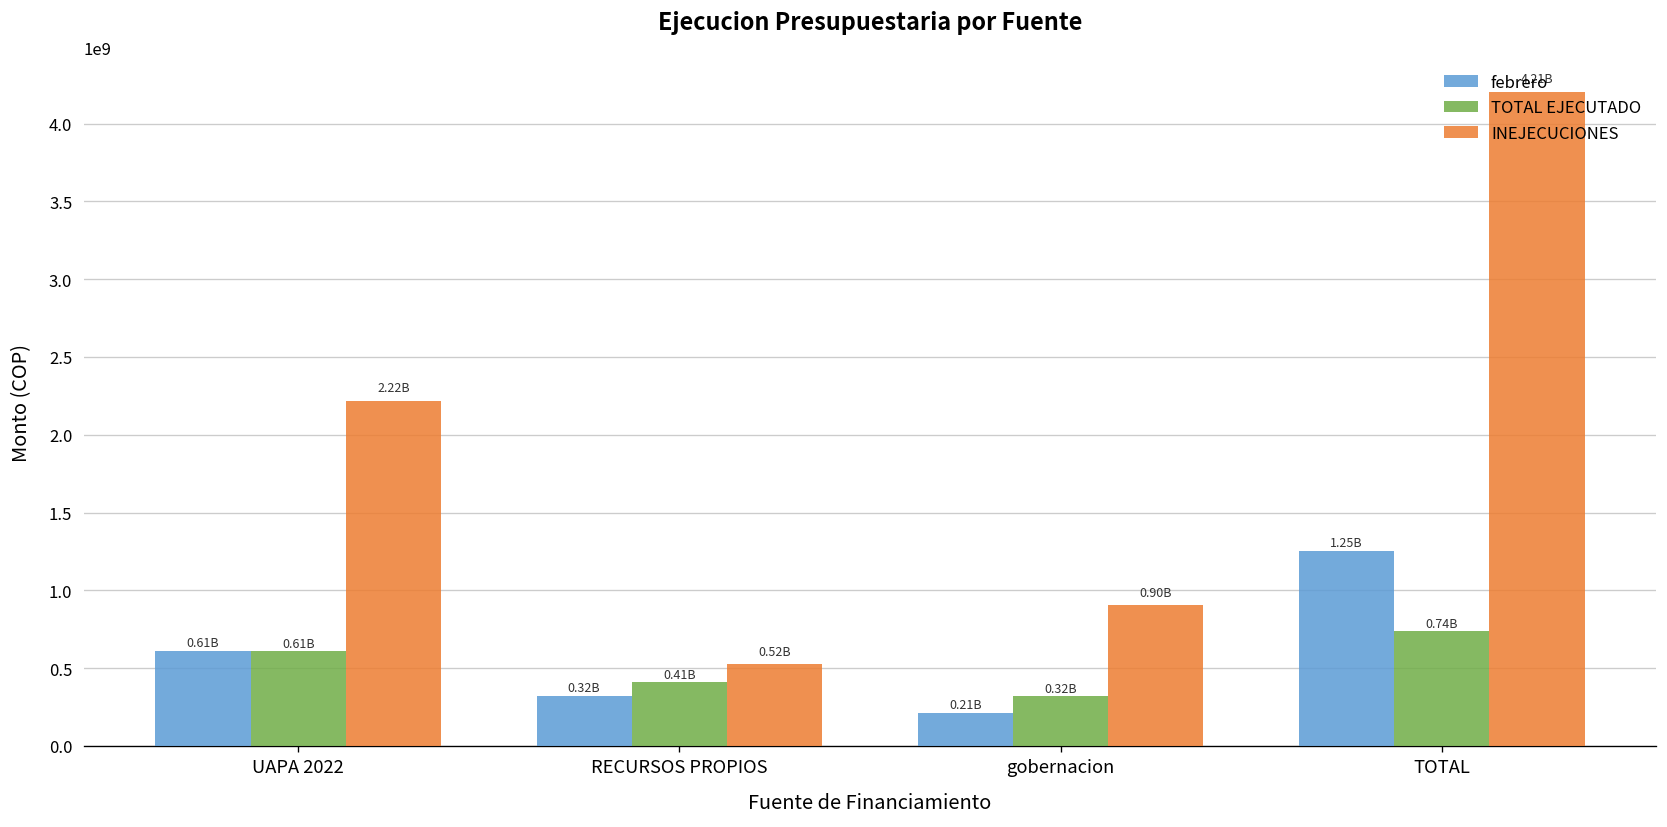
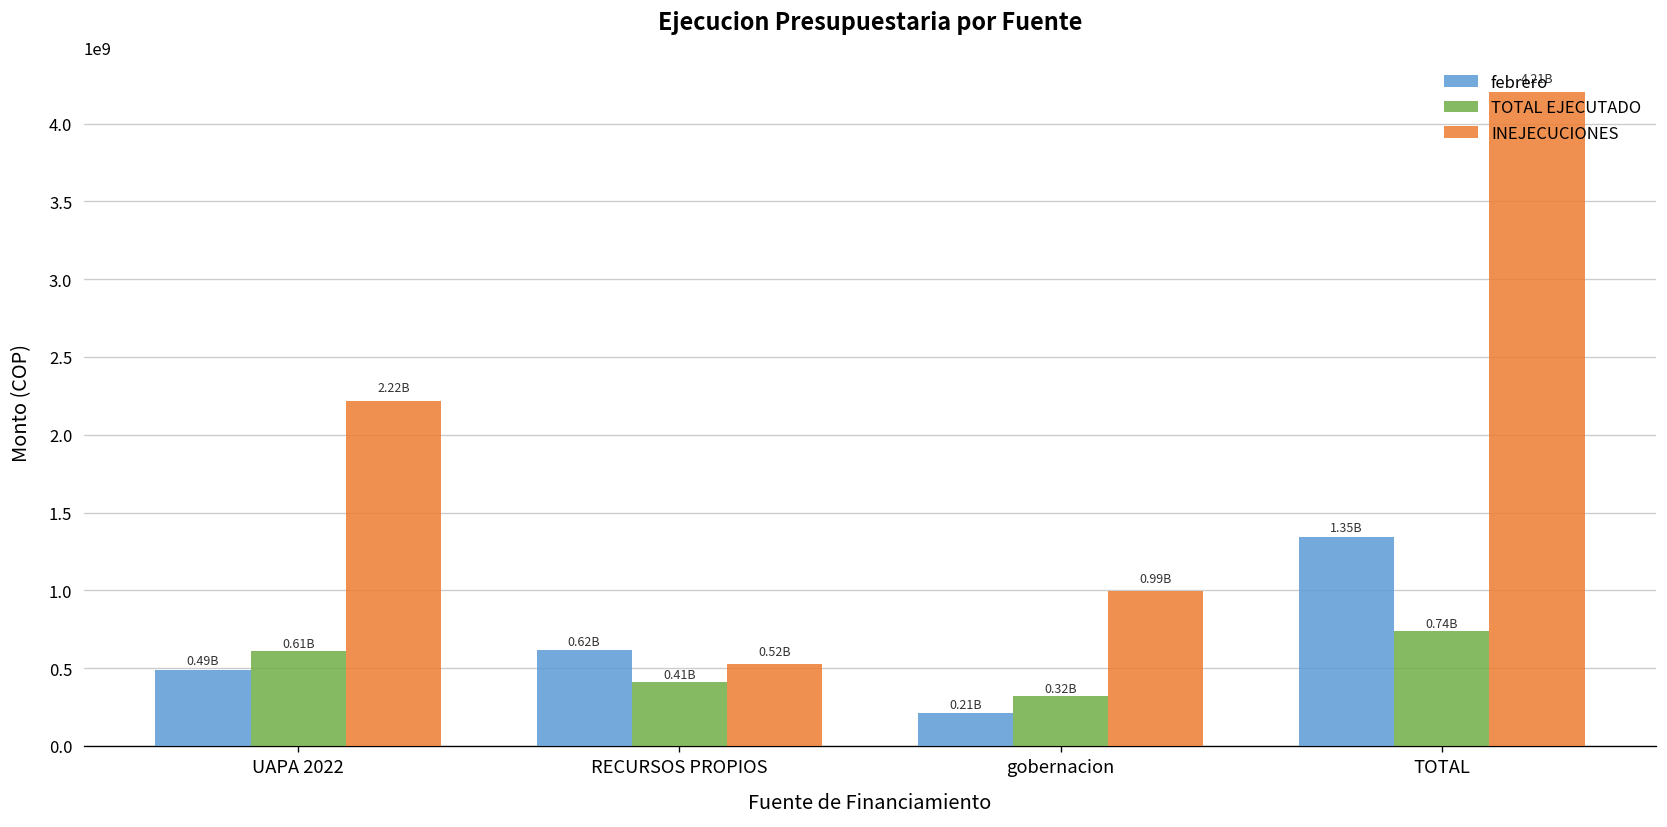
  {
    "febrero": {
-     "UAPA 2022": "0.61B",
-     "RECURSOS PROPIOS": "0.32B",
+     "UAPA 2022": "0.49B",
+     "RECURSOS PROPIOS": "0.62B",
      "gobernacion": "0.21B",
-     "TOTAL": "1.25B"
+     "TOTAL": "1.35B"
    },
    "TOTAL EJECUTADO": {
      "UAPA 2022": "0.61B",
      "RECURSOS PROPIOS": "0.41B",
      "gobernacion": "0.32B",
      "TOTAL": "0.74B"
    },
    "INEJECUCIONES": {
      "UAPA 2022": "2.22B",
      "RECURSOS PROPIOS": "0.52B",
-     "gobernacion": "0.90B",
+     "gobernacion": "0.99B",
      "TOTAL": "4.21B"
    }
  }
